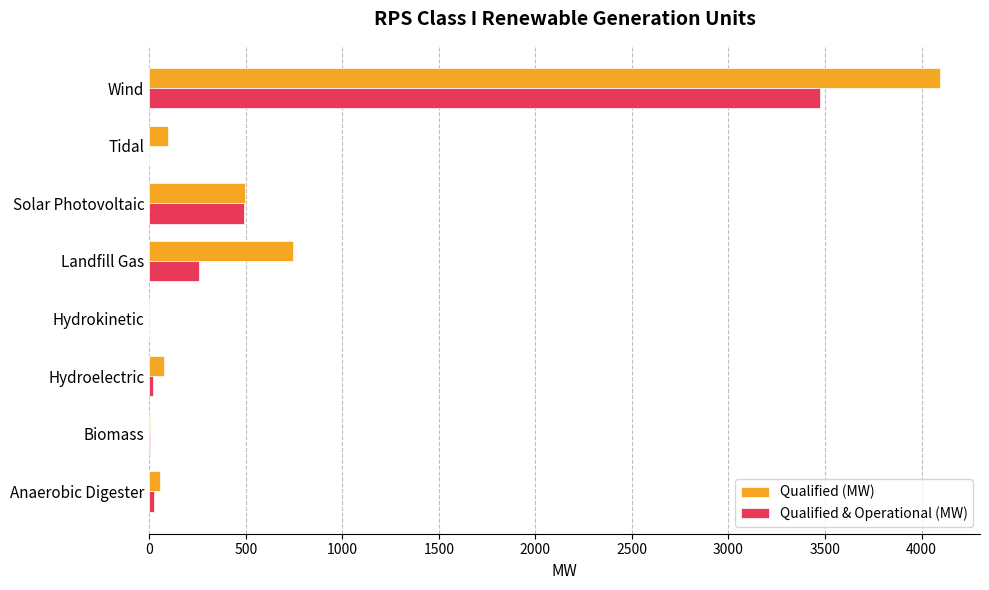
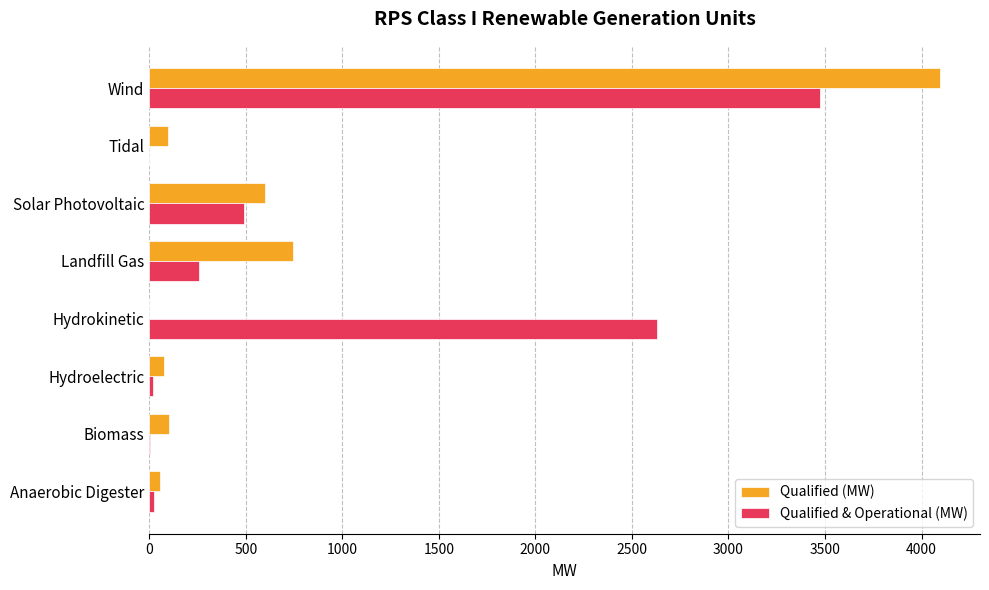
  {
    "Qualified (MW)": {
      "Wind": 4100,
      "Tidal": 100,
-     "Solar Photovoltaic": 500,
+     "Solar Photovoltaic": 600,
      "Landfill Gas": 750,
      "Hydroelectric": 80,
-     "Biomass": 0,
+     "Biomass": 100,
      "Anaerobic Digester": 50
    },
    "Qualified & Operational (MW)": {
      "Wind": 3470,
      "Solar Photovoltaic": 490,
      "Landfill Gas": 260,
-     "Hydrokinetic": 0,
+     "Hydrokinetic": 2630,
      "Hydroelectric": 20,
      "Anaerobic Digester": 30
    }
  }
